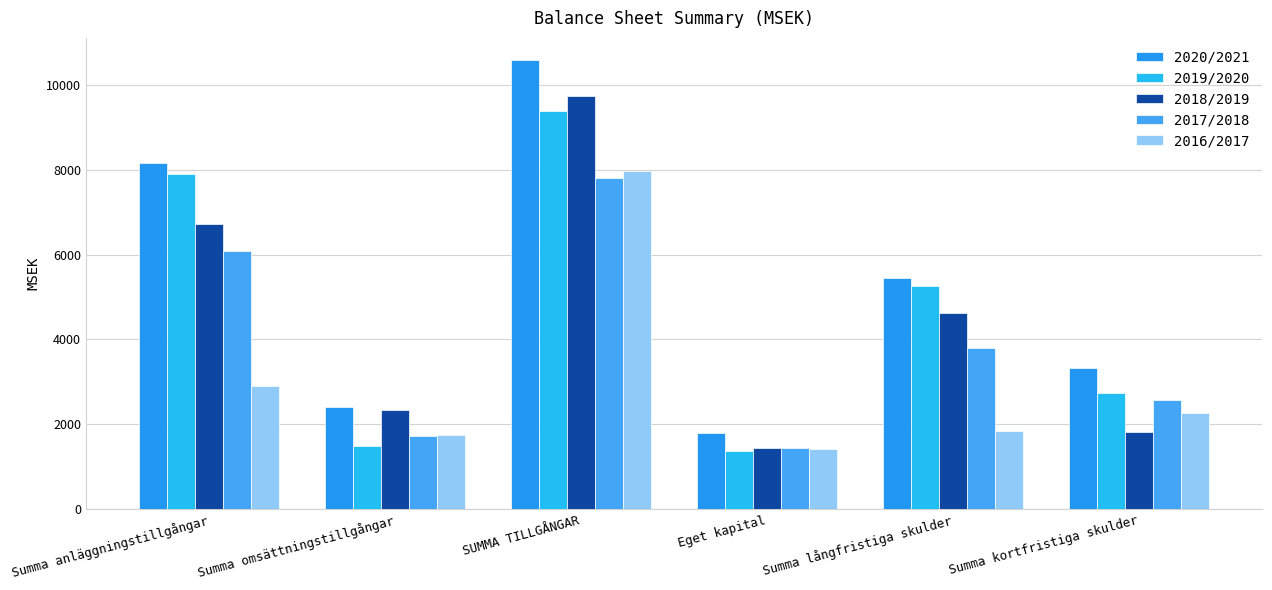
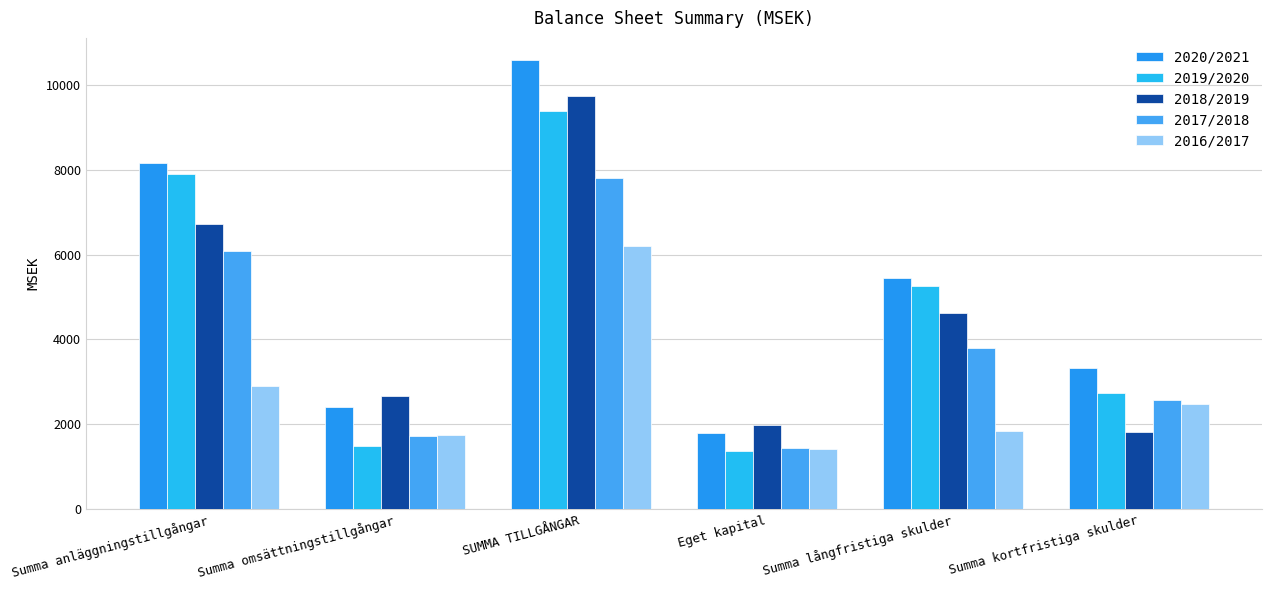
  {
    "2018/2019": {
      "Summa anläggningstillgångar": 6700,
-     "Summa omsättningstillgångar": 2300,
+     "Summa omsättningstillgångar": 2700,
      "SUMMA TILLGÅNGAR": 9700,
-     "Eget kapital": 1500,
+     "Eget kapital": 2000,
      "Summa långfristiga skulder": 4600,
      "Summa kortfristiga skulder": 1800
    },
    "2016/2017": {
      "Summa anläggningstillgångar": 2900,
      "Summa omsättningstillgångar": 1800,
-     "SUMMA TILLGÅNGAR": 8000,
+     "SUMMA TILLGÅNGAR": 6200,
      "Eget kapital": 1400,
      "Summa långfristiga skulder": 1800,
-     "Summa kortfristiga skulder": 2300
+     "Summa kortfristiga skulder": 2500
    }
  }
